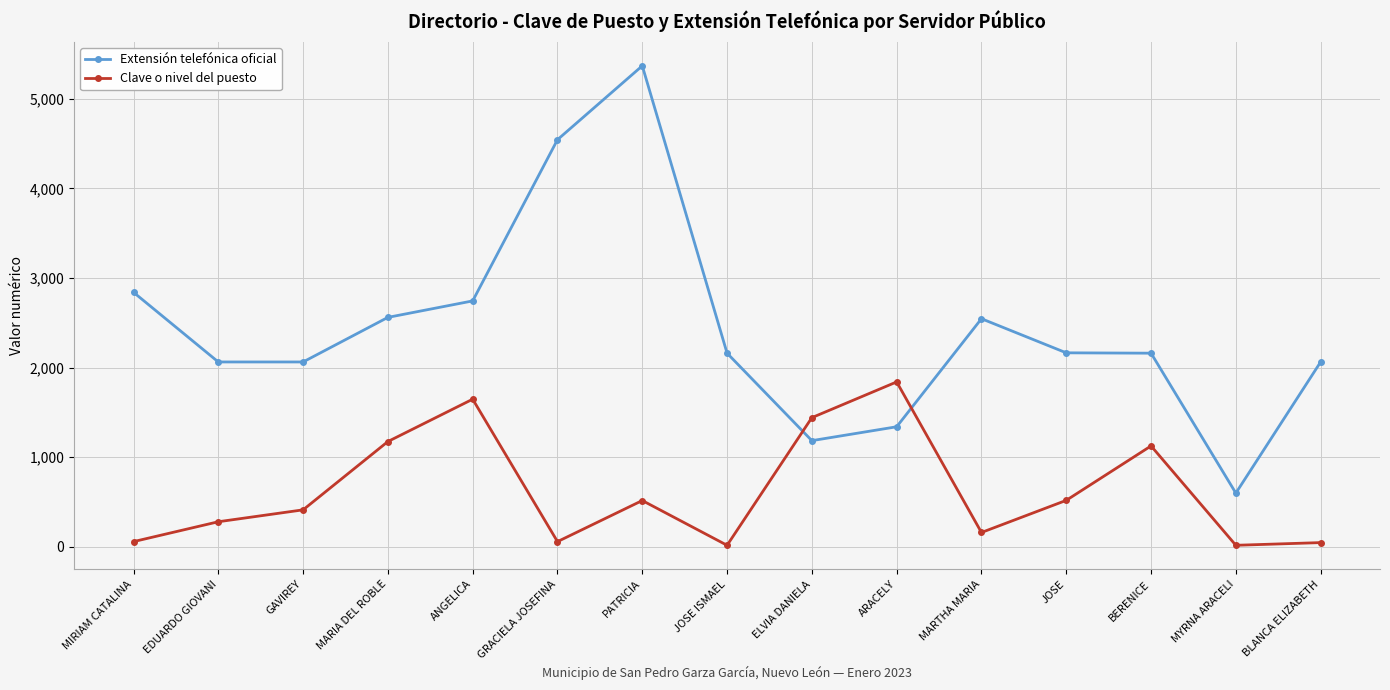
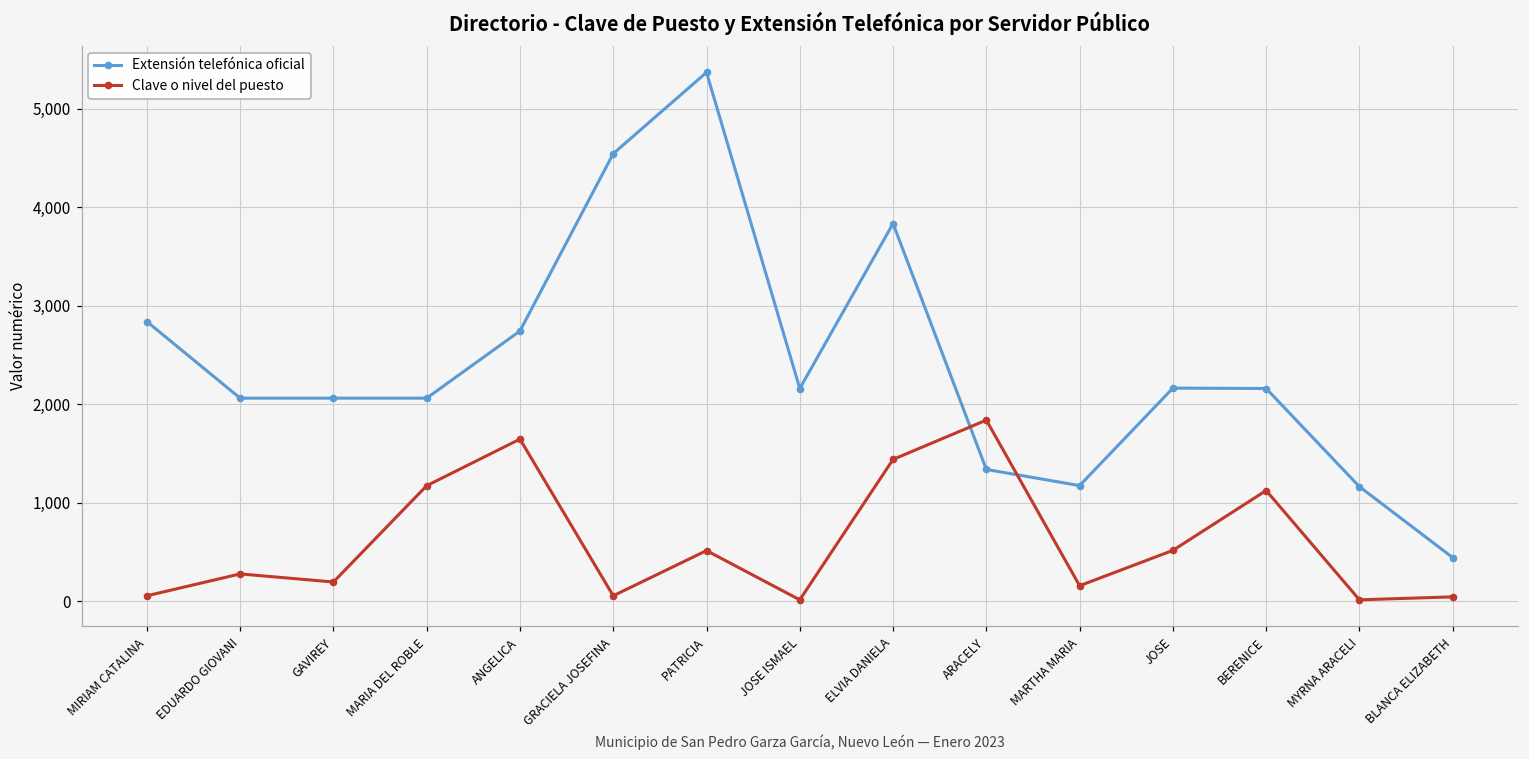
  {
    "Extensión telefónica oficial": {
      "MIRIAM CATALINA": "2,800",
      "EDUARDO GIOVANI": "2,100",
      "GAVIREY": "2,100",
-     "MARIA DEL ROBLE": "2,600",
+     "MARIA DEL ROBLE": "2,100",
      "ANGELICA": "2,700",
      "GRACIELA JOSEFINA": "4,500",
      "PATRICIA": "5,400",
      "JOSE ISMAEL": "2,200",
-     "ELVIA DANIELA": "1,200",
+     "ELVIA DANIELA": "3,800",
      "ARACELY": "1,300",
-     "MARTHA MARIA": "2,500",
+     "MARTHA MARIA": "1,200",
      "JOSE": "2,200",
      "BERENICE": "2,200",
-     "MYRNA ARACELI": "600",
-     "BLANCA ELIZABETH": "2,100"
+     "MYRNA ARACELI": "1,200",
+     "BLANCA ELIZABETH": "400"
    },
    "Clave o nivel del puesto": {
      "MIRIAM CATALINA": "100",
      "EDUARDO GIOVANI": "300",
-     "GAVIREY": "400",
+     "GAVIREY": "200",
      "MARIA DEL ROBLE": "1,200",
      "ANGELICA": "1,600",
      "GRACIELA JOSEFINA": "100",
      "PATRICIA": "500",
      "JOSE ISMAEL": "0",
      "ELVIA DANIELA": "1,400",
      "ARACELY": "1,800",
      "MARTHA MARIA": "200",
      "JOSE": "500",
      "BERENICE": "1,100",
      "MYRNA ARACELI": "0",
      "BLANCA ELIZABETH": "0"
    }
  }
